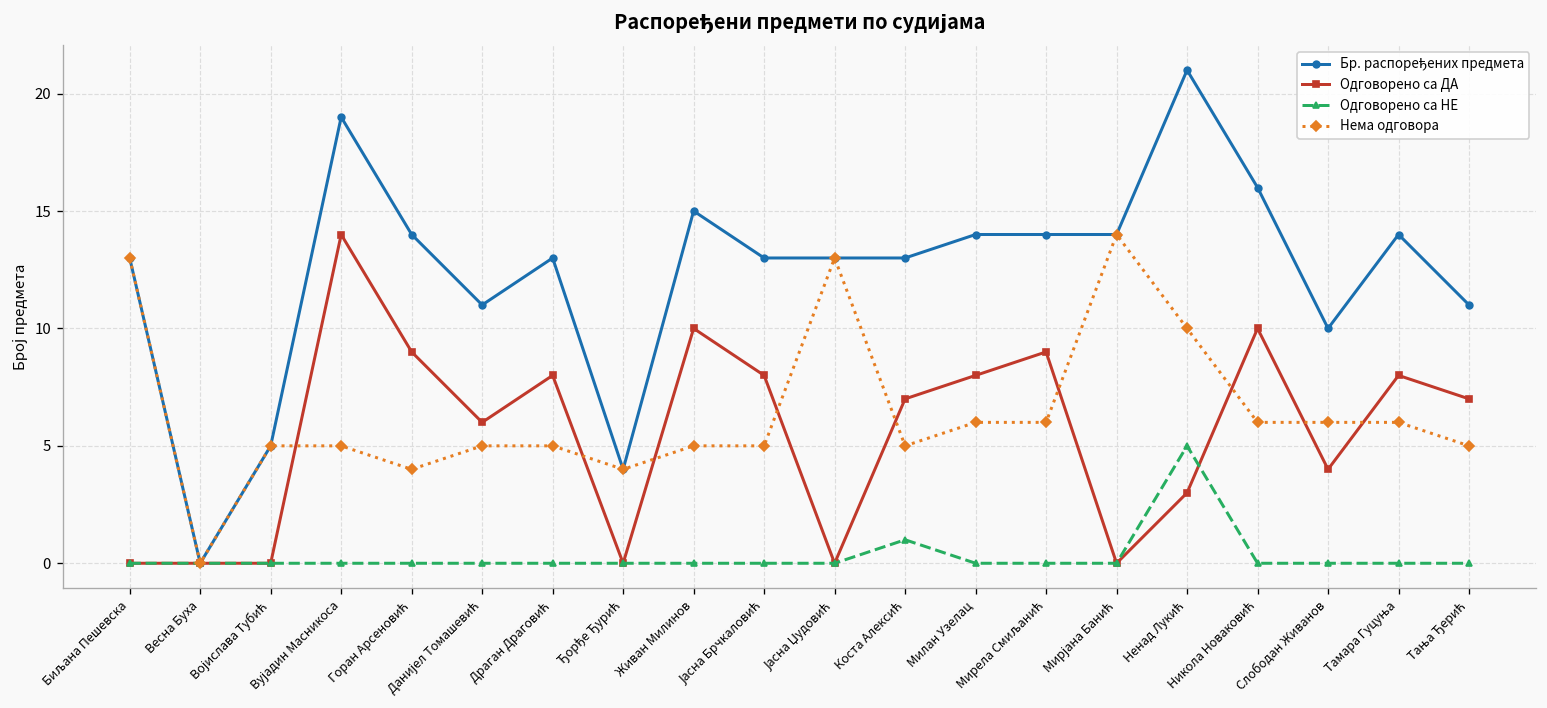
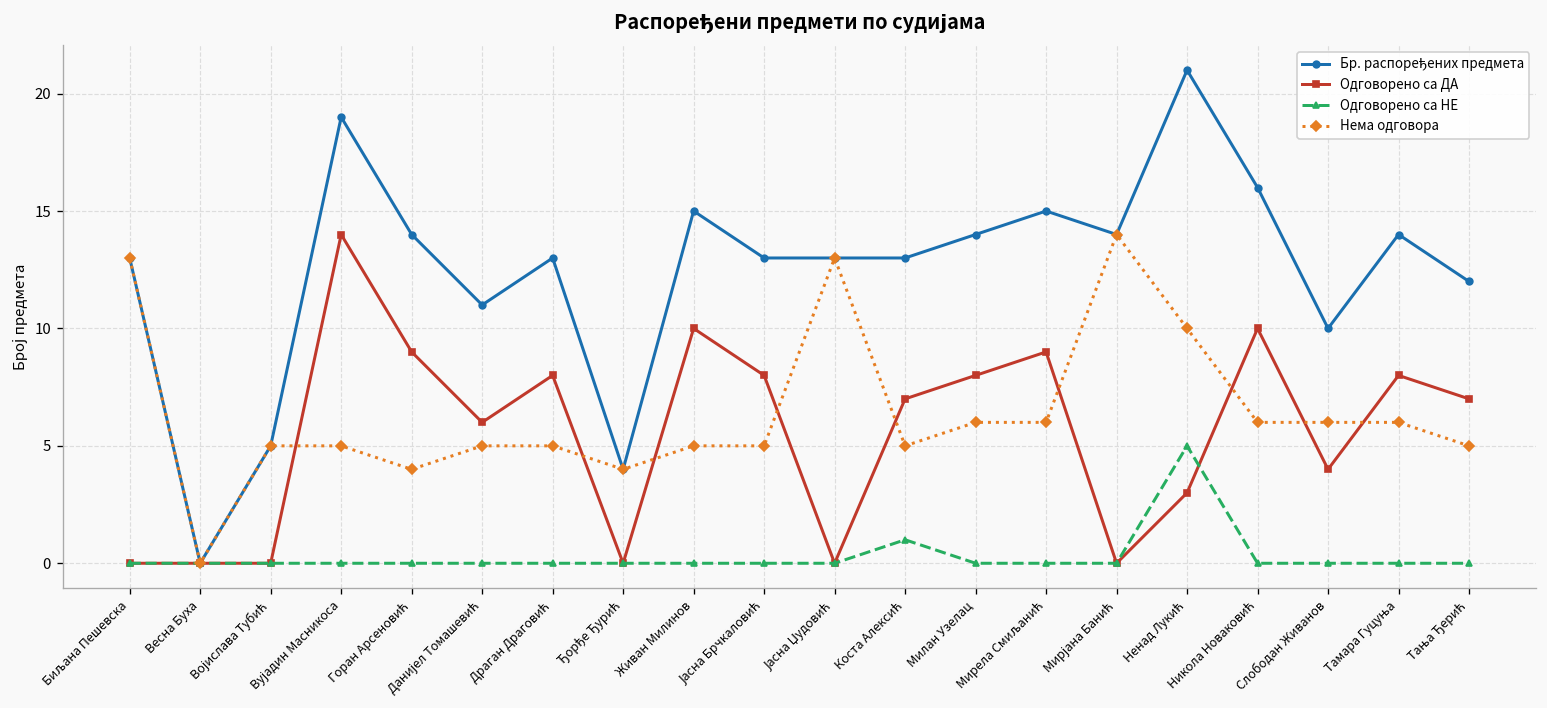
  {
    "Бр. распоређених предмета": {
      "Вујадин Масникоса": 19,
      "Горан Арсеновић": 14,
      "Данијел Томашевић": 11,
      "Драган Драговић": 13,
      "Живан Милинов": 15,
      "Јасна Брчкаловић": 13,
      "Коста Алексић": 13,
      "Милан Узелац": 14,
-     "Мирела Смиљанић": 14,
+     "Мирела Смиљанић": 15,
      "Ненад Лукић": 21,
      "Никола Новаковић": 16,
      "Слободан Живанов": 10,
      "Тамара Гуцуња": 14,
-     "Тања Ђерић": 11
+     "Тања Ђерић": 12
    },
    "Одговорено са ДА": {
      "Вујадин Масникоса": 14,
      "Горан Арсеновић": 9,
      "Данијел Томашевић": 6,
      "Драган Драговић": 8,
      "Живан Милинов": 10,
      "Јасна Брчкаловић": 8,
      "Коста Алексић": 7,
      "Милан Узелац": 8,
      "Мирела Смиљанић": 9,
      "Ненад Лукић": 3,
      "Никола Новаковић": 10,
      "Слободан Живанов": 4,
      "Тамара Гуцуња": 8,
      "Тања Ђерић": 7
    },
    "Одговорено са НЕ": {
      "Вујадин Масникоса": 0,
      "Горан Арсеновић": 0,
      "Данијел Томашевић": 0,
      "Драган Драговић": 0,
      "Живан Милинов": 0,
      "Јасна Брчкаловић": 0,
      "Коста Алексић": 1,
      "Милан Узелац": 0,
      "Мирела Смиљанић": 0,
      "Ненад Лукић": 5,
      "Никола Новаковић": 0,
      "Слободан Живанов": 0,
      "Тамара Гуцуња": 0,
      "Тања Ђерић": 0
    },
    "Нема одговора": {
      "Вујадин Масникоса": 5,
      "Горан Арсеновић": 4,
      "Данијел Томашевић": 5,
      "Драган Драговић": 5,
      "Живан Милинов": 5,
      "Јасна Брчкаловић": 5,
      "Коста Алексић": 5,
      "Милан Узелац": 6,
      "Мирела Смиљанић": 6,
      "Ненад Лукић": 10,
      "Никола Новаковић": 6,
      "Слободан Живанов": 6,
      "Тамара Гуцуња": 6,
      "Тања Ђерић": 5
    }
  }
